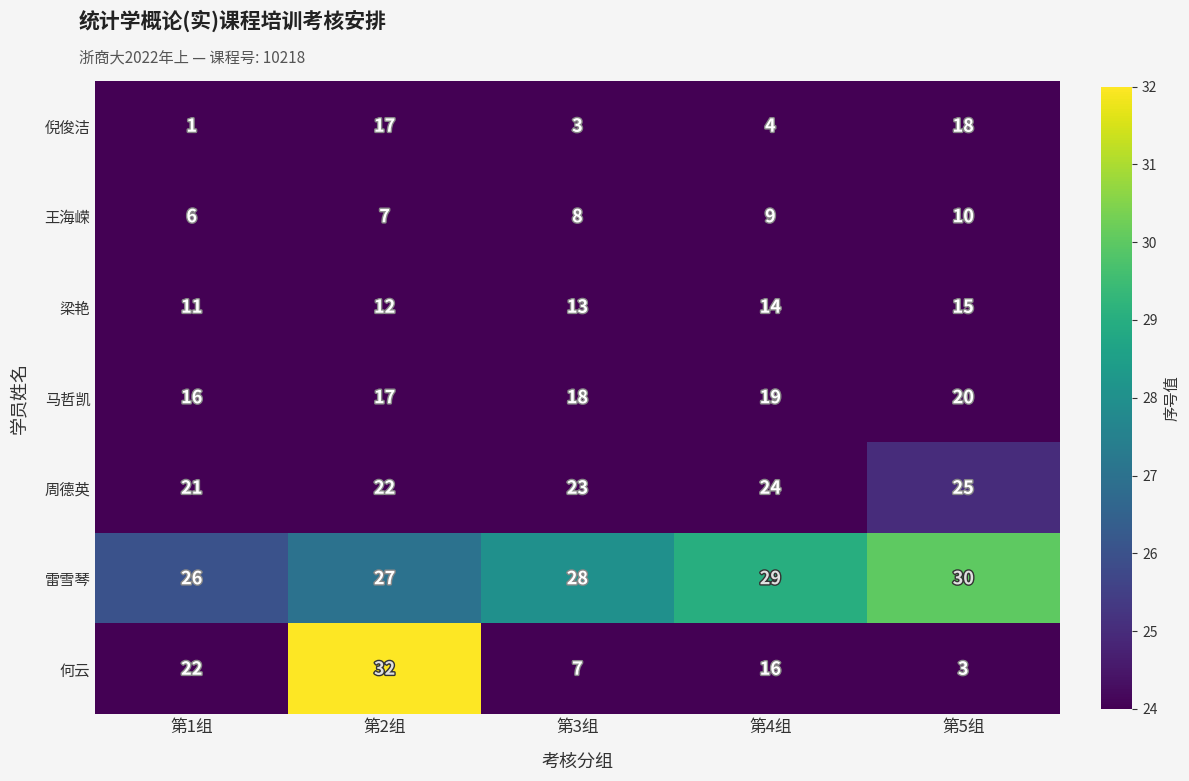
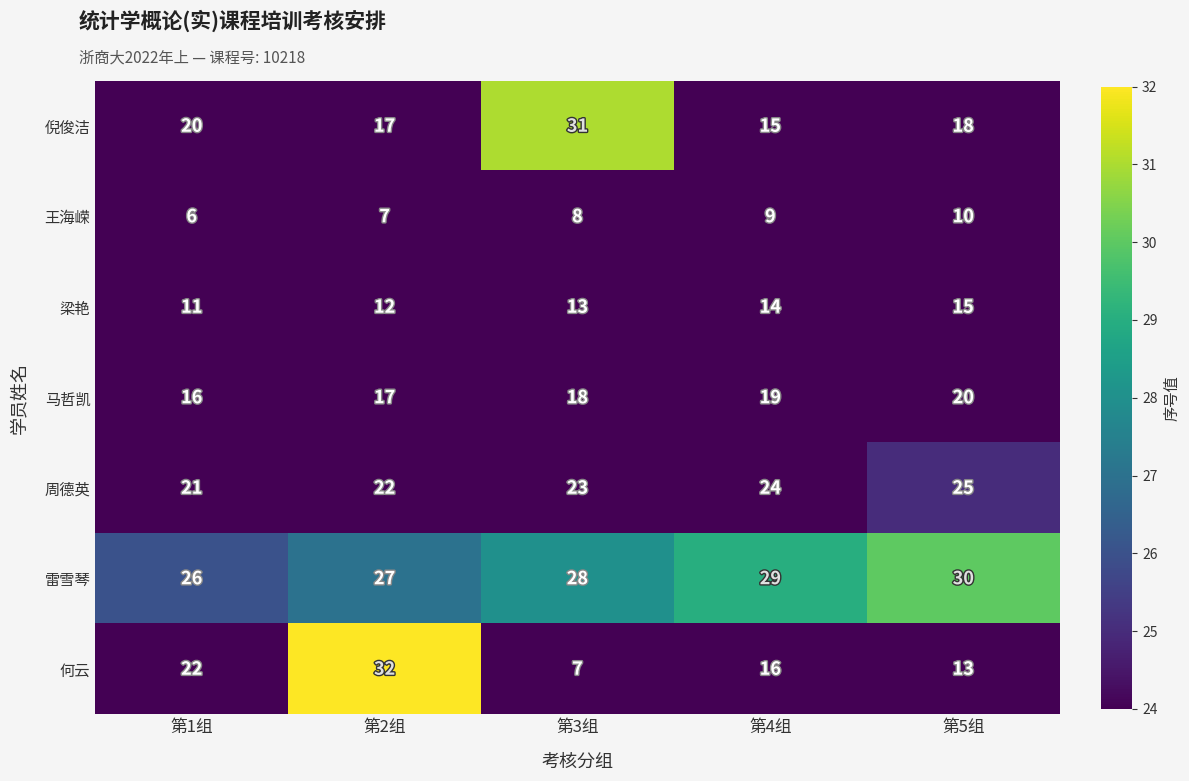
  {
    "倪俊洁": {
-     "第1组": 1,
+     "第1组": 20,
      "第2组": 17,
-     "第3组": 3,
-     "第4组": 4,
+     "第3组": 31,
+     "第4组": 15,
      "第5组": 18
    },
    "王海嵘": {
      "第1组": 6,
      "第2组": 7,
      "第3组": 8,
      "第4组": 9,
      "第5组": 10
    },
    "梁艳": {
      "第1组": 11,
      "第2组": 12,
      "第3组": 13,
      "第4组": 14,
      "第5组": 15
    },
    "马哲凯": {
      "第1组": 16,
      "第2组": 17,
      "第3组": 18,
      "第4组": 19,
      "第5组": 20
    },
    "周德英": {
      "第1组": 21,
      "第2组": 22,
      "第3组": 23,
      "第4组": 24,
      "第5组": 25
    },
    "雷雪琴": {
      "第1组": 26,
      "第2组": 27,
      "第3组": 28,
      "第4组": 29,
      "第5组": 30
    },
    "何云": {
      "第1组": 22,
      "第2组": 32,
      "第3组": 7,
      "第4组": 16,
-     "第5组": 3
+     "第5组": 13
    }
  }
